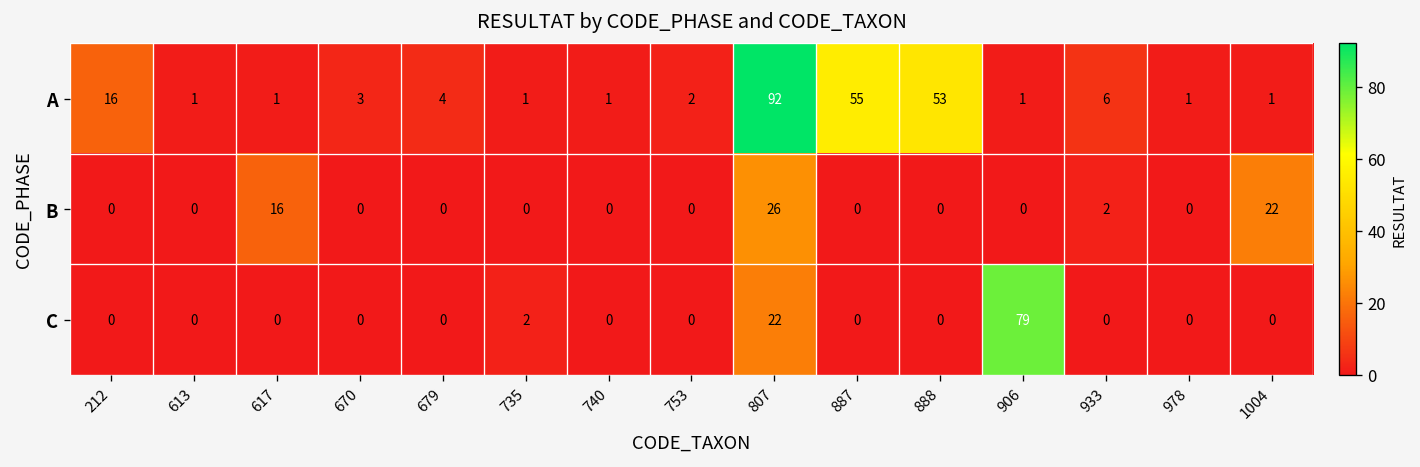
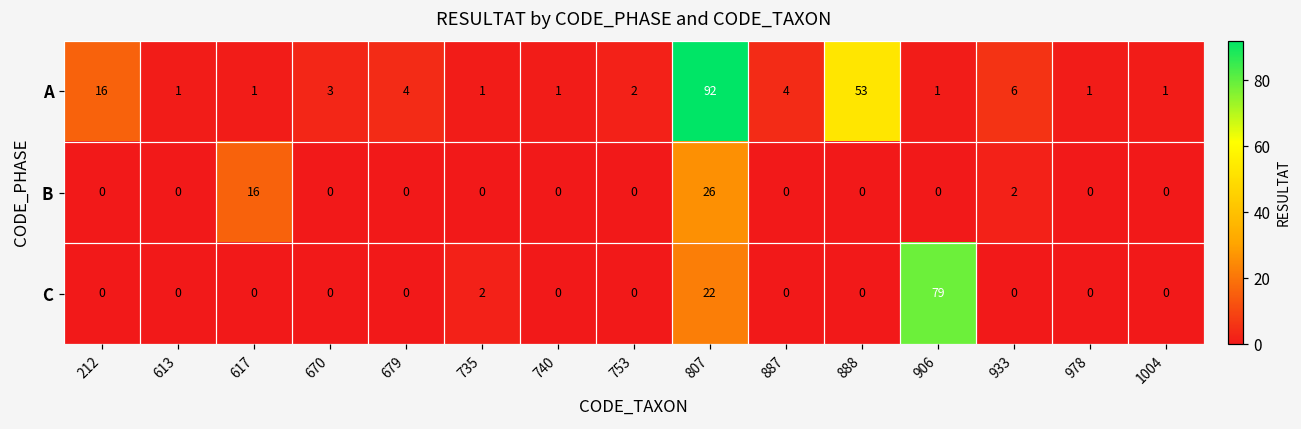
  {
    "A": {
      "212": 16,
      "613": 1,
      "617": 1,
      "670": 3,
      "679": 4,
      "735": 1,
      "740": 1,
      "753": 2,
      "807": 92,
-     "887": 55,
+     "887": 4,
      "888": 53,
      "906": 1,
      "933": 6,
      "978": 1,
      "1004": 1
    },
    "B": {
      "212": 0,
      "613": 0,
      "617": 16,
      "670": 0,
      "679": 0,
      "735": 0,
      "740": 0,
      "753": 0,
      "807": 26,
      "887": 0,
      "888": 0,
      "906": 0,
      "933": 2,
      "978": 0,
-     "1004": 22
+     "1004": 0
    },
    "C": {
      "212": 0,
      "613": 0,
      "617": 0,
      "670": 0,
      "679": 0,
      "735": 2,
      "740": 0,
      "753": 0,
      "807": 22,
      "887": 0,
      "888": 0,
      "906": 79,
      "933": 0,
      "978": 0,
      "1004": 0
    }
  }
